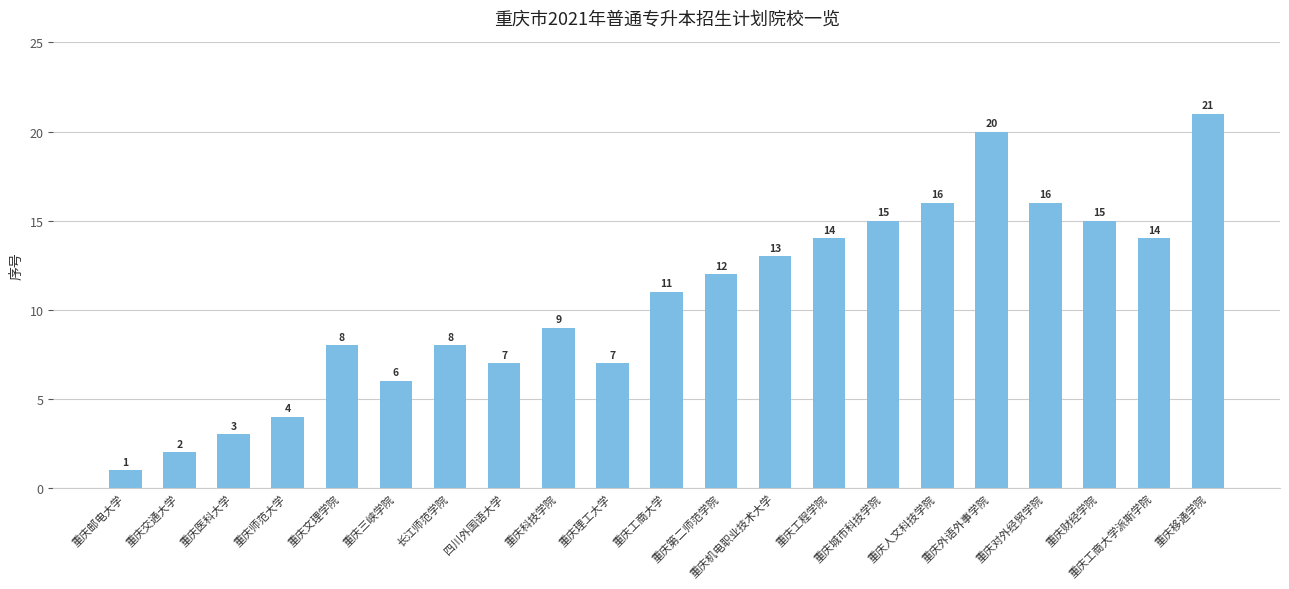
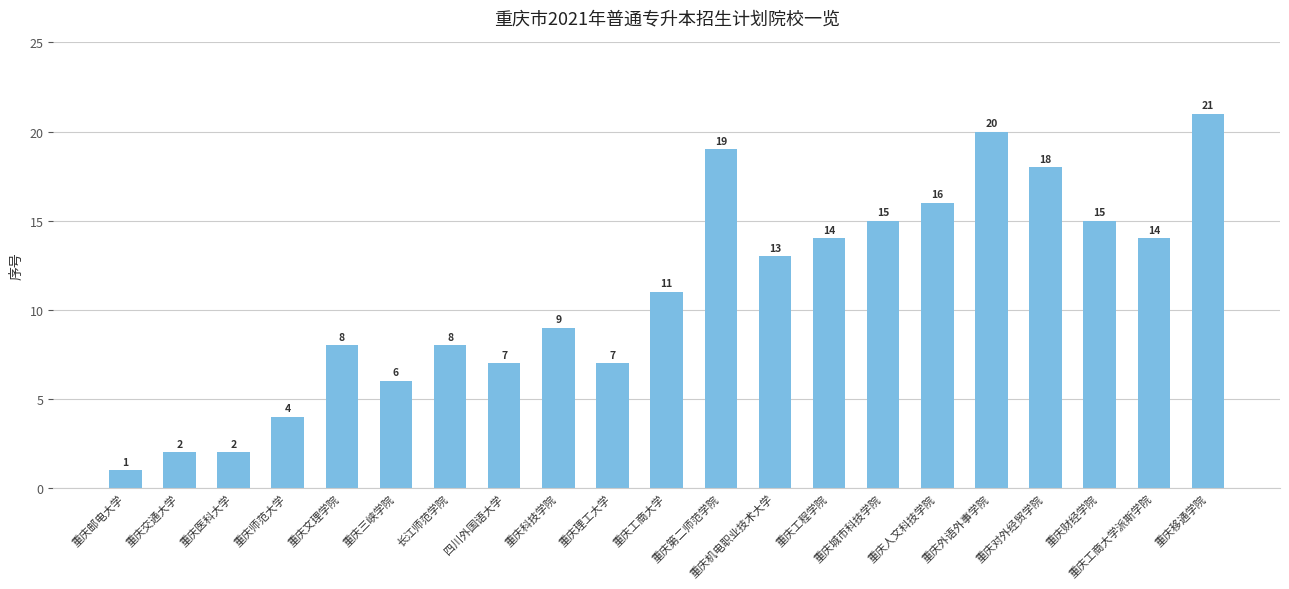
  {
    "重庆邮电大学": 1,
    "重庆交通大学": 2,
-   "重庆医科大学": 3,
+   "重庆医科大学": 2,
    "重庆师范大学": 4,
    "重庆文理学院": 8,
    "重庆三峡学院": 6,
    "长江师范学院": 8,
    "四川外国语大学": 7,
    "重庆科技学院": 9,
    "重庆理工大学": 7,
    "重庆工商大学": 11,
-   "重庆第二师范学院": 12,
+   "重庆第二师范学院": 19,
    "重庆机电职业技术大学": 13,
    "重庆工程学院": 14,
    "重庆城市科技学院": 15,
    "重庆人文科技学院": 16,
    "重庆外语外事学院": 20,
-   "重庆对外经贸学院": 16,
+   "重庆对外经贸学院": 18,
    "重庆财经学院": 15,
    "重庆工商大学派斯学院": 14,
    "重庆移通学院": 21
  }
